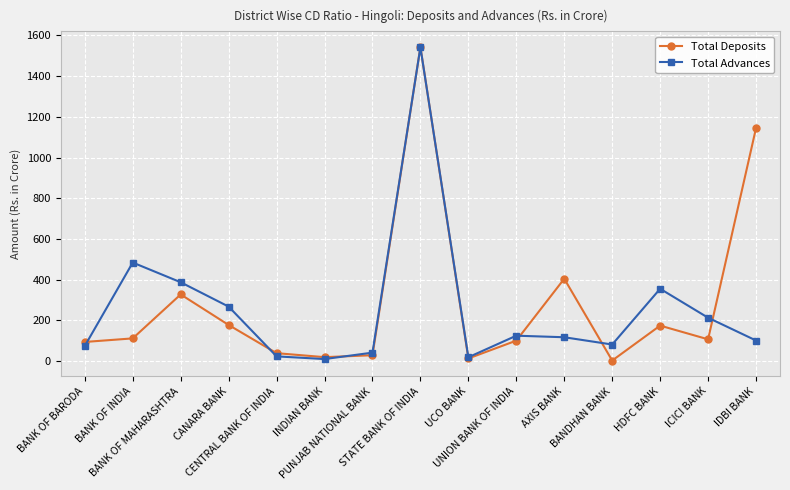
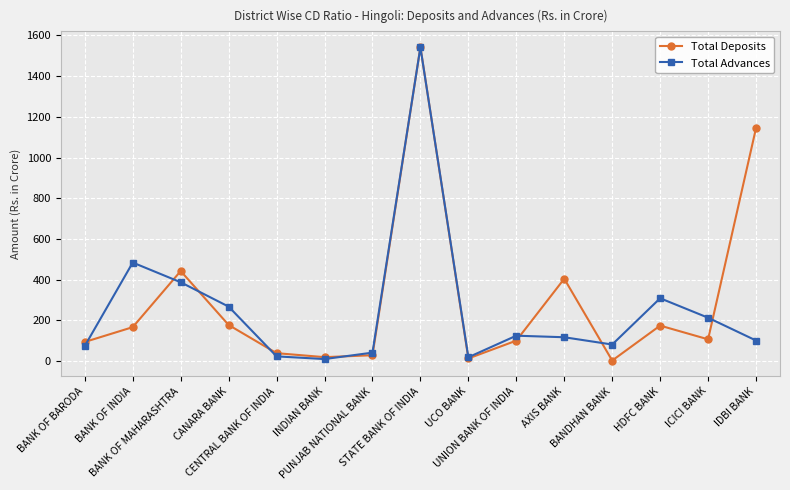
  {
    "Total Deposits": {
      "BANK OF BARODA": 90,
-     "BANK OF INDIA": 110,
-     "BANK OF MAHARASHTRA": 330,
+     "BANK OF INDIA": 170,
+     "BANK OF MAHARASHTRA": 440,
      "CANARA BANK": 180,
      "CENTRAL BANK OF INDIA": 40,
      "PUNJAB NATIONAL BANK": 30,
      "UNION BANK OF INDIA": 100,
      "AXIS BANK": 400,
      "BANDHAN BANK": 0,
      "HDFC BANK": 170,
      "ICICI BANK": 110,
      "IDBI BANK": 1140
    },
    "Total Advances": {
      "BANK OF BARODA": 70,
      "BANK OF INDIA": 480,
      "BANK OF MAHARASHTRA": 390,
      "CANARA BANK": 270,
      "CENTRAL BANK OF INDIA": 20,
      "PUNJAB NATIONAL BANK": 40,
      "UNION BANK OF INDIA": 120,
      "AXIS BANK": 120,
      "BANDHAN BANK": 80,
-     "HDFC BANK": 360,
+     "HDFC BANK": 310,
      "ICICI BANK": 210,
      "IDBI BANK": 100
    }
  }
